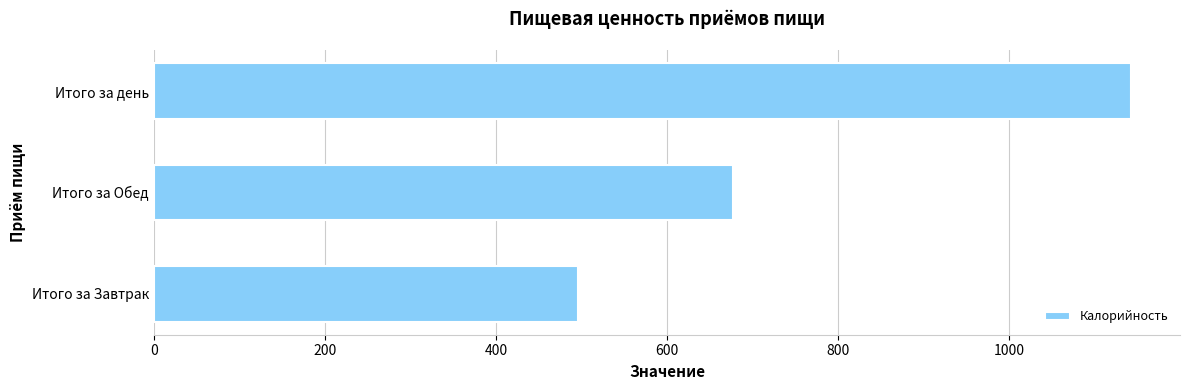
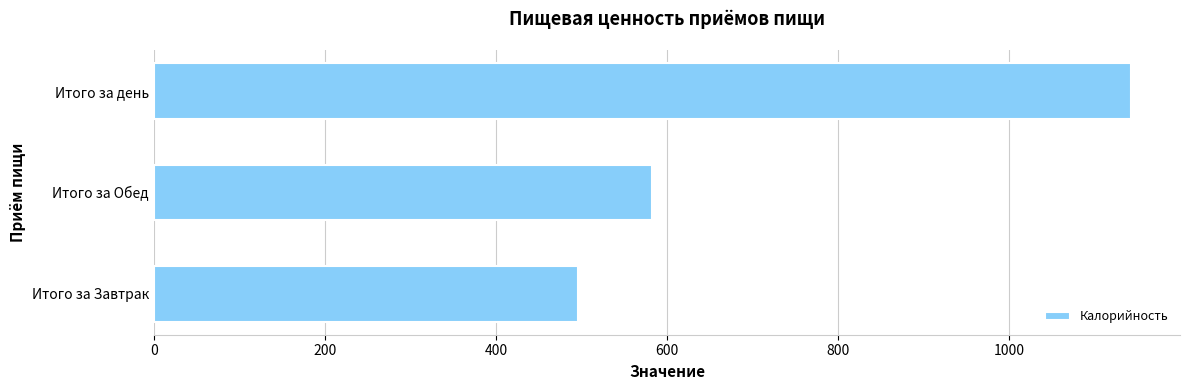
  {
    "Итого за день": 1140,
-   "Итого за Обед": 680,
+   "Итого за Обед": 580,
    "Итого за Завтрак": 500
  }
